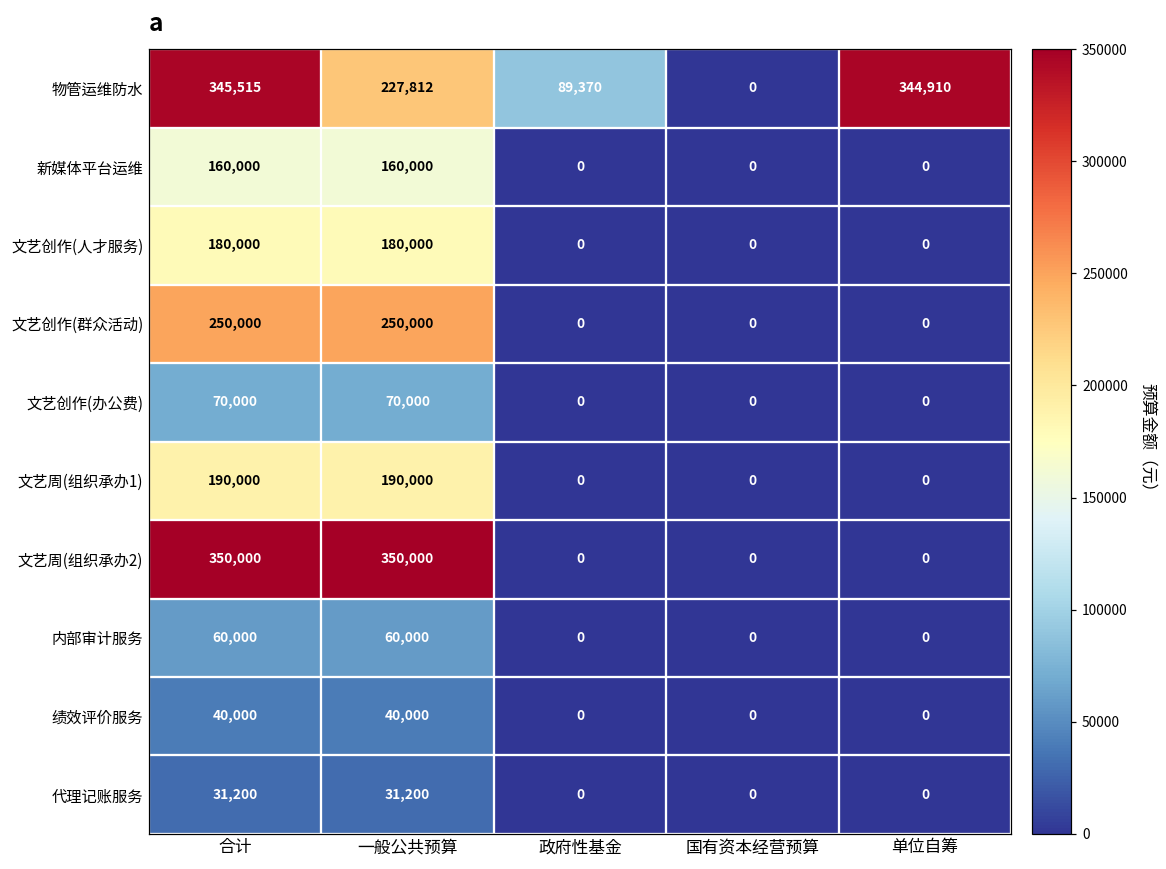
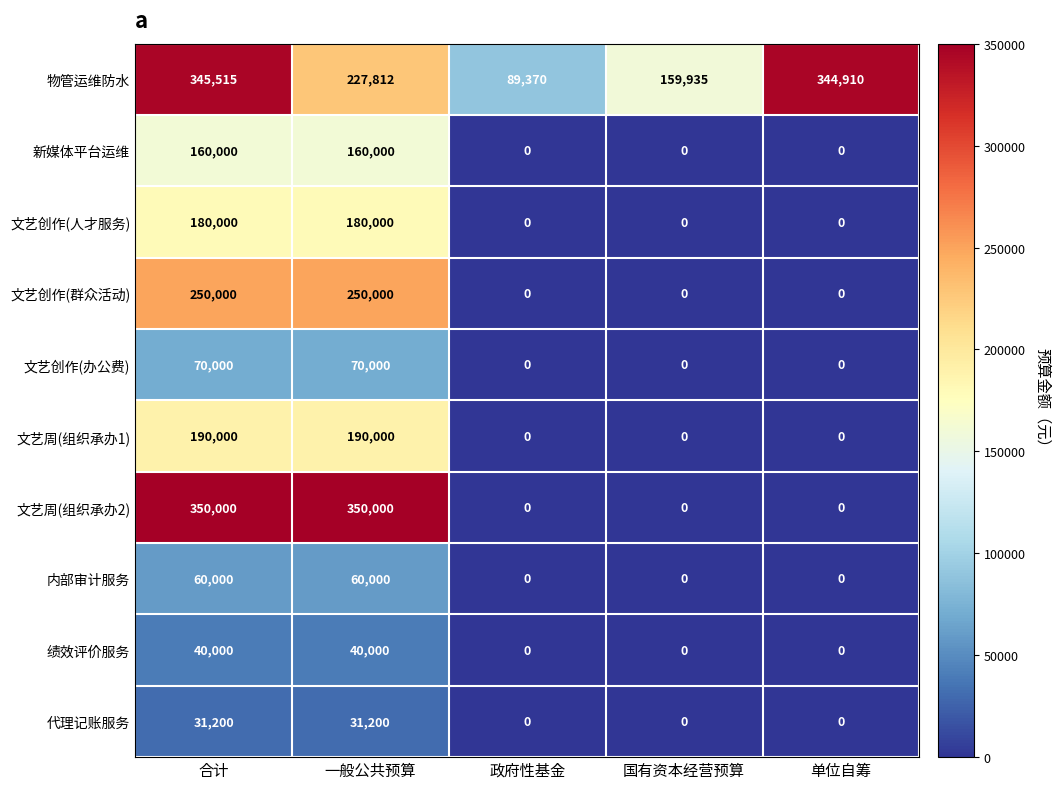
  {
    "物管运维防水": {
      "合计": "345,515",
      "一般公共预算": "227,812",
      "政府性基金": "89,370",
-     "国有资本经营预算": "0",
+     "国有资本经营预算": "159,935",
      "单位自筹": "344,910"
    },
    "新媒体平台运维": {
      "合计": "160,000",
      "一般公共预算": "160,000",
      "政府性基金": "0",
      "国有资本经营预算": "0",
      "单位自筹": "0"
    },
    "文艺创作(人才服务)": {
      "合计": "180,000",
      "一般公共预算": "180,000",
      "政府性基金": "0",
      "国有资本经营预算": "0",
      "单位自筹": "0"
    },
    "文艺创作(群众活动)": {
      "合计": "250,000",
      "一般公共预算": "250,000",
      "政府性基金": "0",
      "国有资本经营预算": "0",
      "单位自筹": "0"
    },
    "文艺创作(办公费)": {
      "合计": "70,000",
      "一般公共预算": "70,000",
      "政府性基金": "0",
      "国有资本经营预算": "0",
      "单位自筹": "0"
    },
    "文艺周(组织承办1)": {
      "合计": "190,000",
      "一般公共预算": "190,000",
      "政府性基金": "0",
      "国有资本经营预算": "0",
      "单位自筹": "0"
    },
    "文艺周(组织承办2)": {
      "合计": "350,000",
      "一般公共预算": "350,000",
      "政府性基金": "0",
      "国有资本经营预算": "0",
      "单位自筹": "0"
    },
    "内部审计服务": {
      "合计": "60,000",
      "一般公共预算": "60,000",
      "政府性基金": "0",
      "国有资本经营预算": "0",
      "单位自筹": "0"
    },
    "绩效评价服务": {
      "合计": "40,000",
      "一般公共预算": "40,000",
      "政府性基金": "0",
      "国有资本经营预算": "0",
      "单位自筹": "0"
    },
    "代理记账服务": {
      "合计": "31,200",
      "一般公共预算": "31,200",
      "政府性基金": "0",
      "国有资本经营预算": "0",
      "单位自筹": "0"
    }
  }
